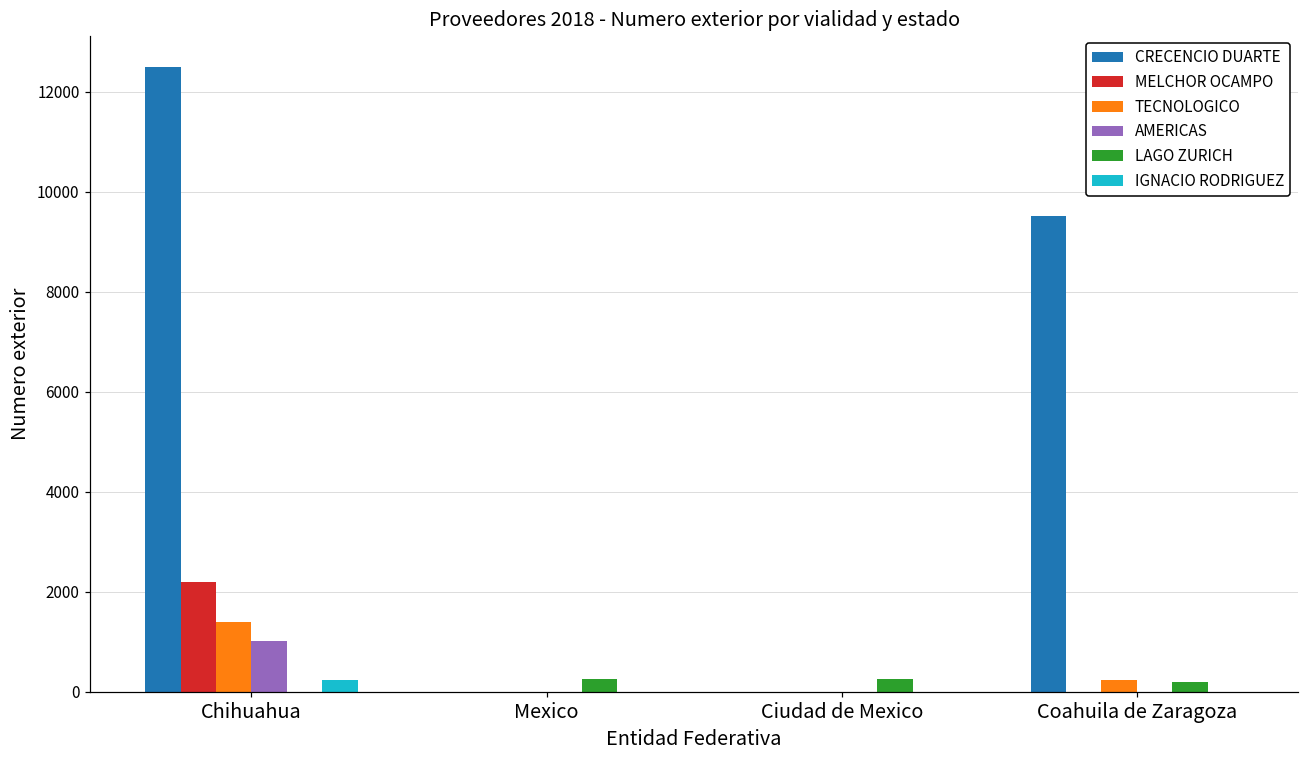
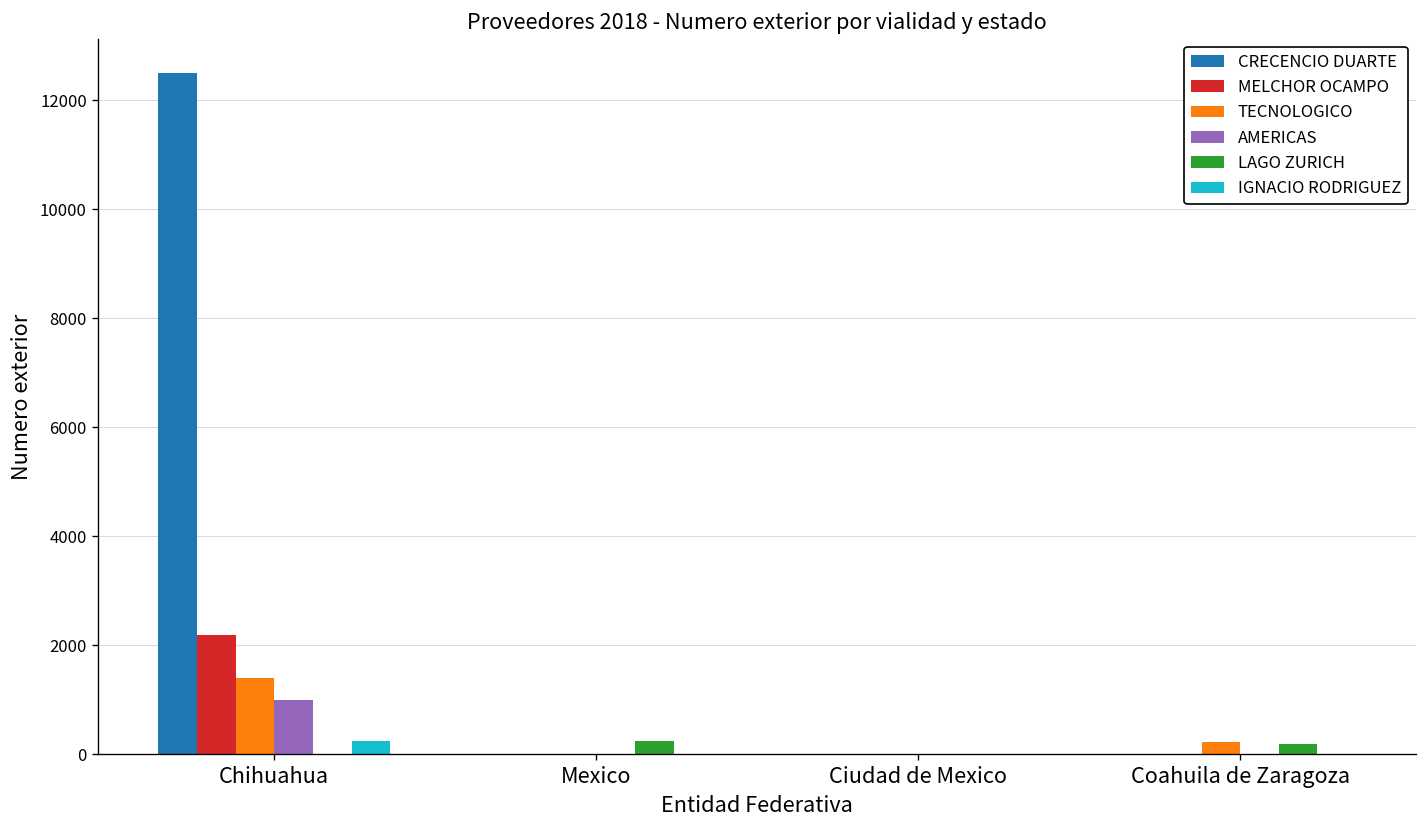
  {
    "CRECENCIO DUARTE": {
      "Chihuahua": 12500,
      "Mexico": 0,
      "Ciudad de Mexico": 0,
-     "Coahuila de Zaragoza": 9500
+     "Coahuila de Zaragoza": 0
    },
    "MELCHOR OCAMPO": {
      "Chihuahua": 2200,
      "Mexico": 0,
      "Ciudad de Mexico": 0,
      "Coahuila de Zaragoza": 0
    },
    "TECNOLOGICO": {
      "Chihuahua": 1400,
      "Mexico": 0,
      "Ciudad de Mexico": 0,
      "Coahuila de Zaragoza": 200
    },
    "AMERICAS": {
      "Chihuahua": 1000,
      "Mexico": 0,
      "Ciudad de Mexico": 0,
      "Coahuila de Zaragoza": 0
    },
    "LAGO ZURICH": {
      "Chihuahua": 0,
      "Mexico": 200,
-     "Ciudad de Mexico": 300,
+     "Ciudad de Mexico": 0,
      "Coahuila de Zaragoza": 200
    },
    "IGNACIO RODRIGUEZ": {
      "Chihuahua": 200,
      "Mexico": 0,
      "Ciudad de Mexico": 0,
      "Coahuila de Zaragoza": 0
    }
  }
